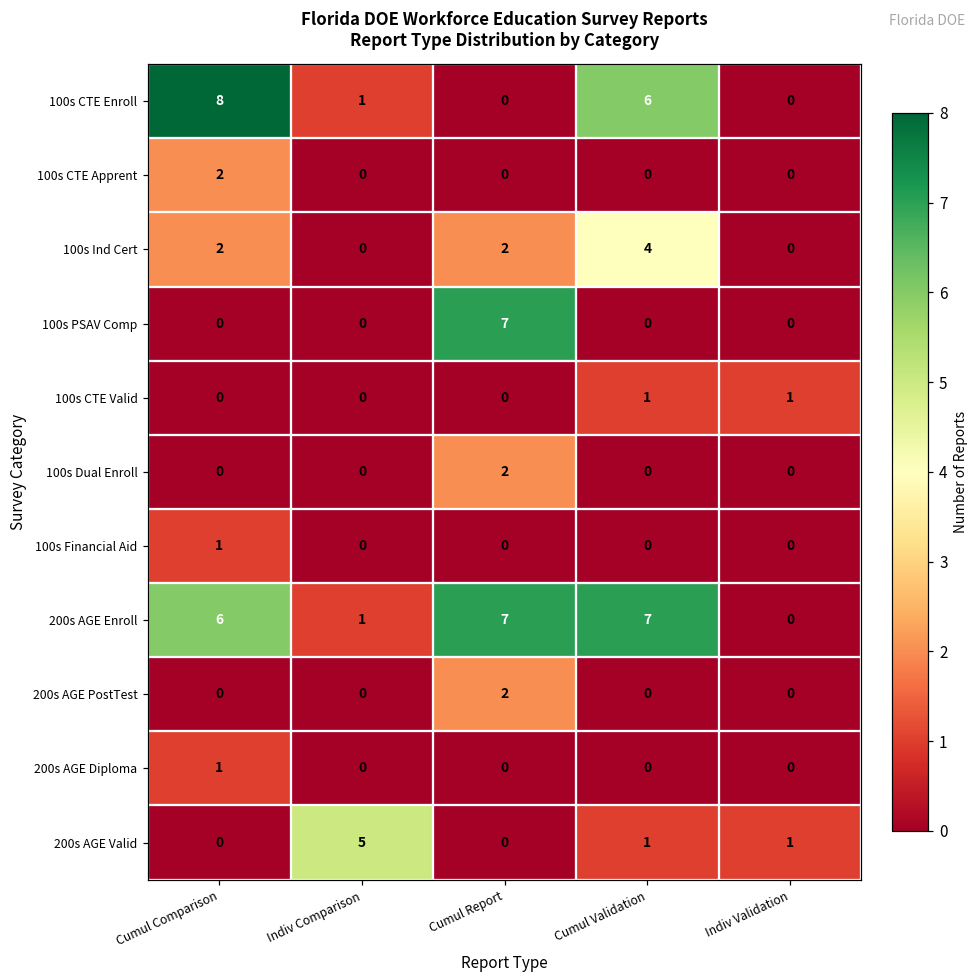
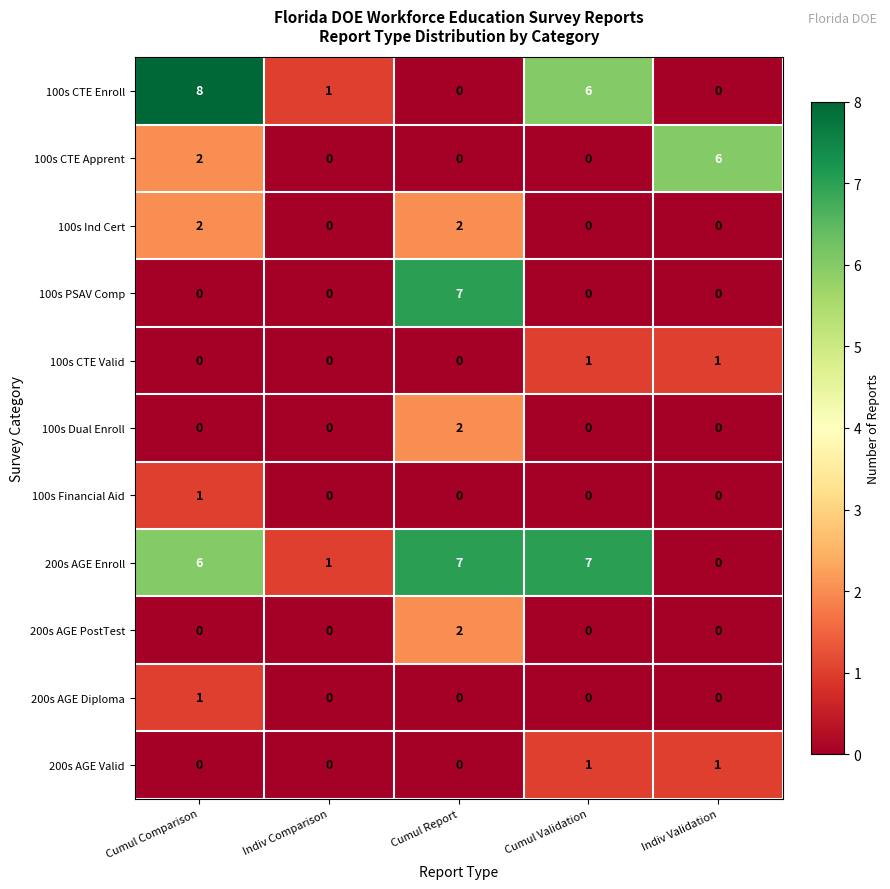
  {
    "100s CTE Enroll": {
      "Cumul Comparison": 8,
      "Indiv Comparison": 1,
      "Cumul Report": 0,
      "Cumul Validation": 6,
      "Indiv Validation": 0
    },
    "100s CTE Apprent": {
      "Cumul Comparison": 2,
      "Indiv Comparison": 0,
      "Cumul Report": 0,
      "Cumul Validation": 0,
-     "Indiv Validation": 0
+     "Indiv Validation": 6
    },
    "100s Ind Cert": {
      "Cumul Comparison": 2,
      "Indiv Comparison": 0,
      "Cumul Report": 2,
-     "Cumul Validation": 4,
+     "Cumul Validation": 0,
      "Indiv Validation": 0
    },
    "100s PSAV Comp": {
      "Cumul Comparison": 0,
      "Indiv Comparison": 0,
      "Cumul Report": 7,
      "Cumul Validation": 0,
      "Indiv Validation": 0
    },
    "100s CTE Valid": {
      "Cumul Comparison": 0,
      "Indiv Comparison": 0,
      "Cumul Report": 0,
      "Cumul Validation": 1,
      "Indiv Validation": 1
    },
    "100s Dual Enroll": {
      "Cumul Comparison": 0,
      "Indiv Comparison": 0,
      "Cumul Report": 2,
      "Cumul Validation": 0,
      "Indiv Validation": 0
    },
    "100s Financial Aid": {
      "Cumul Comparison": 1,
      "Indiv Comparison": 0,
      "Cumul Report": 0,
      "Cumul Validation": 0,
      "Indiv Validation": 0
    },
    "200s AGE Enroll": {
      "Cumul Comparison": 6,
      "Indiv Comparison": 1,
      "Cumul Report": 7,
      "Cumul Validation": 7,
      "Indiv Validation": 0
    },
    "200s AGE PostTest": {
      "Cumul Comparison": 0,
      "Indiv Comparison": 0,
      "Cumul Report": 2,
      "Cumul Validation": 0,
      "Indiv Validation": 0
    },
    "200s AGE Diploma": {
      "Cumul Comparison": 1,
      "Indiv Comparison": 0,
      "Cumul Report": 0,
      "Cumul Validation": 0,
      "Indiv Validation": 0
    },
    "200s AGE Valid": {
      "Cumul Comparison": 0,
-     "Indiv Comparison": 5,
+     "Indiv Comparison": 0,
      "Cumul Report": 0,
      "Cumul Validation": 1,
      "Indiv Validation": 1
    }
  }
